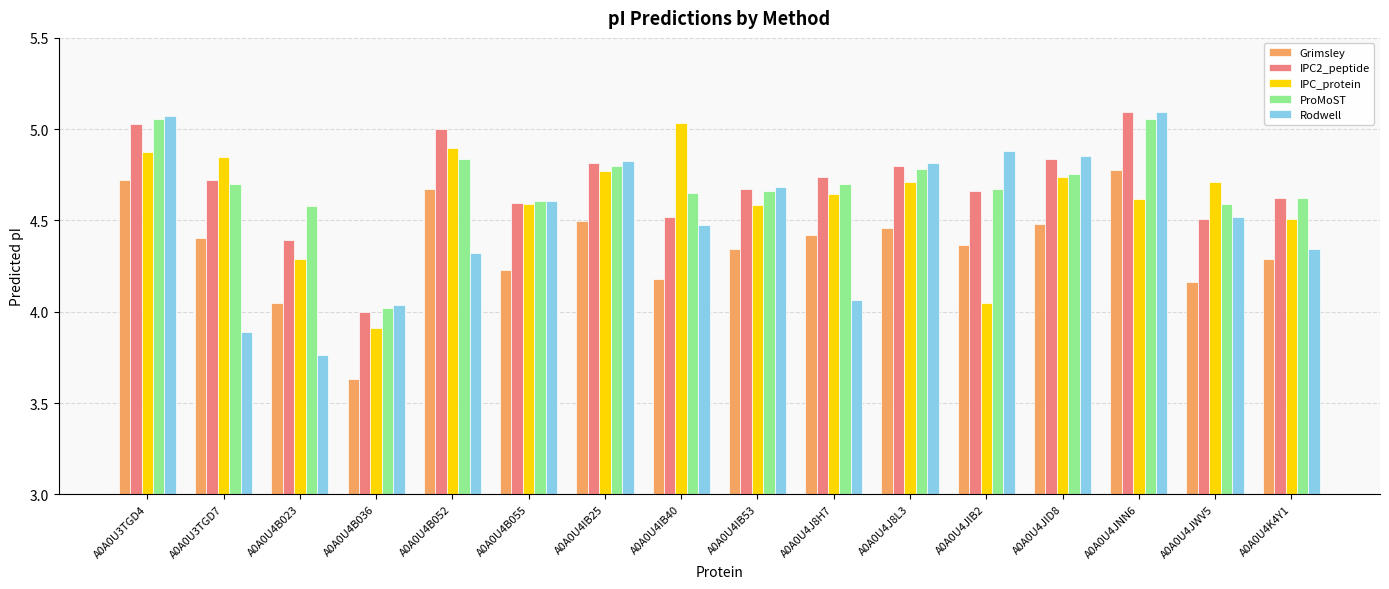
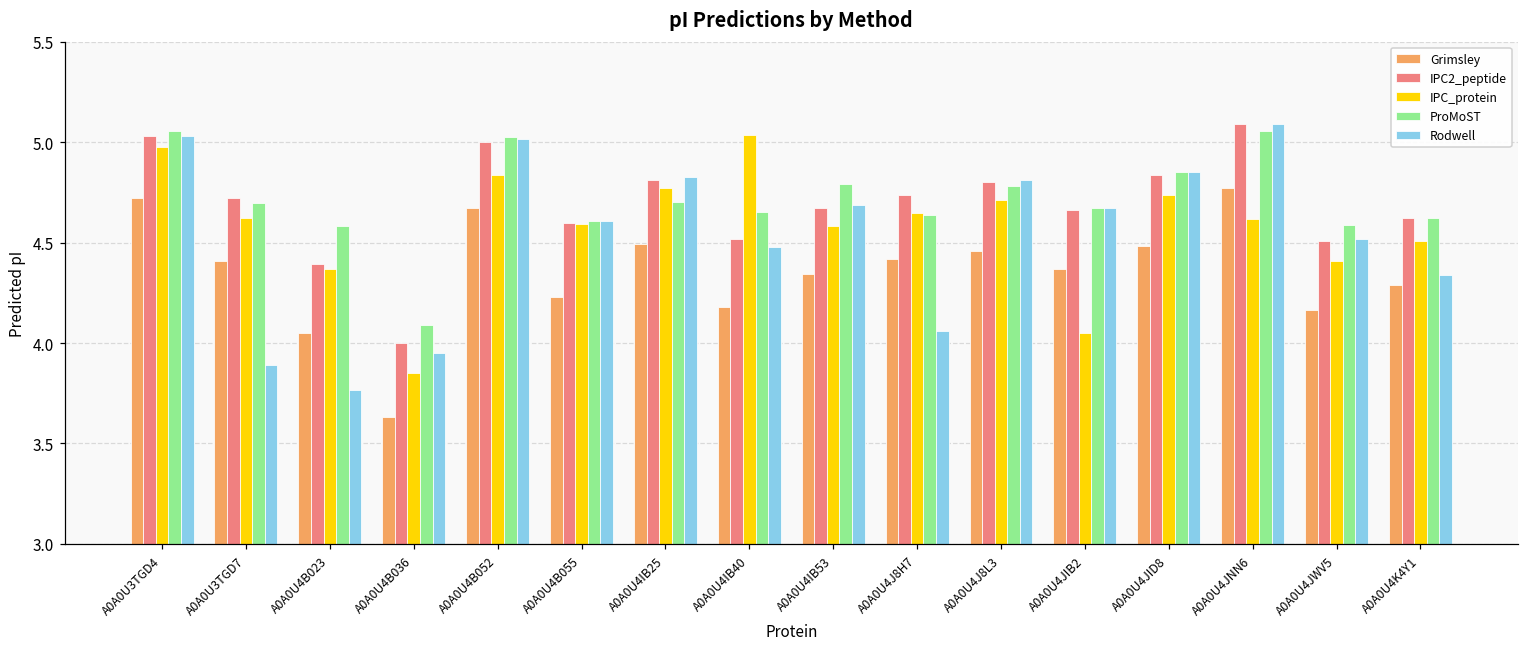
  {
    "IPC_protein": {
-     "A0A0U3TGD4": 4.88,
-     "A0A0U3TGD7": 4.85,
-     "A0A0U4B023": 4.29,
-     "A0A0U4B036": 3.91,
-     "A0A0U4B052": 4.90,
+     "A0A0U3TGD4": 4.98,
+     "A0A0U3TGD7": 4.62,
+     "A0A0U4B023": 4.37,
+     "A0A0U4B036": 3.85,
+     "A0A0U4B052": 4.84,
      "A0A0U4B055": 4.59,
      "A0A0U4IB25": 4.77,
      "A0A0U4IB40": 5.04,
      "A0A0U4IB53": 4.58,
      "A0A0U4J8H7": 4.65,
      "A0A0U4J8L3": 4.71,
      "A0A0U4JIB2": 4.05,
      "A0A0U4JID8": 4.74,
      "A0A0U4JNN6": 4.62,
-     "A0A0U4JWV5": 4.71,
+     "A0A0U4JWV5": 4.41,
      "A0A0U4K4Y1": 4.51
    },
    "ProMoST": {
      "A0A0U3TGD4": 5.06,
      "A0A0U3TGD7": 4.70,
      "A0A0U4B023": 4.58,
-     "A0A0U4B036": 4.02,
-     "A0A0U4B052": 4.84,
+     "A0A0U4B036": 4.09,
+     "A0A0U4B052": 5.03,
      "A0A0U4B055": 4.61,
-     "A0A0U4IB25": 4.8,
+     "A0A0U4IB25": 4.7,
      "A0A0U4IB40": 4.65,
-     "A0A0U4IB53": 4.66,
-     "A0A0U4J8H7": 4.70,
+     "A0A0U4IB53": 4.79,
+     "A0A0U4J8H7": 4.64,
      "A0A0U4J8L3": 4.78,
      "A0A0U4JIB2": 4.67,
-     "A0A0U4JID8": 4.76,
+     "A0A0U4JID8": 4.85,
      "A0A0U4JNN6": 5.05,
      "A0A0U4JWV5": 4.59,
      "A0A0U4K4Y1": 4.62
    },
    "Rodwell": {
-     "A0A0U3TGD4": 5.07,
+     "A0A0U3TGD4": 5.03,
      "A0A0U3TGD7": 3.89,
      "A0A0U4B023": 3.76,
-     "A0A0U4B036": 4.04,
-     "A0A0U4B052": 4.32,
+     "A0A0U4B036": 3.95,
+     "A0A0U4B052": 5.02,
      "A0A0U4B055": 4.61,
      "A0A0U4IB25": 4.83,
      "A0A0U4IB40": 4.48,
      "A0A0U4IB53": 4.69,
      "A0A0U4J8H7": 4.06,
      "A0A0U4J8L3": 4.81,
-     "A0A0U4JIB2": 4.88,
+     "A0A0U4JIB2": 4.67,
      "A0A0U4JID8": 4.85,
      "A0A0U4JNN6": 5.09,
      "A0A0U4JWV5": 4.52,
      "A0A0U4K4Y1": 4.34
    }
  }
